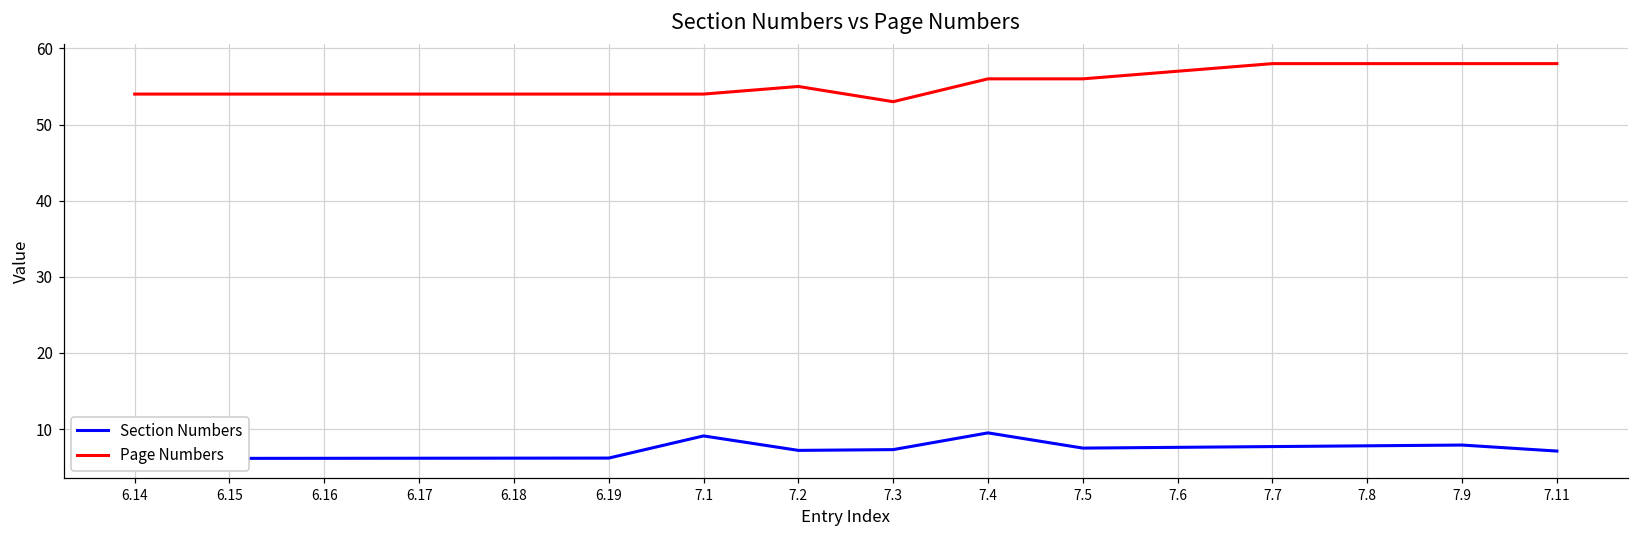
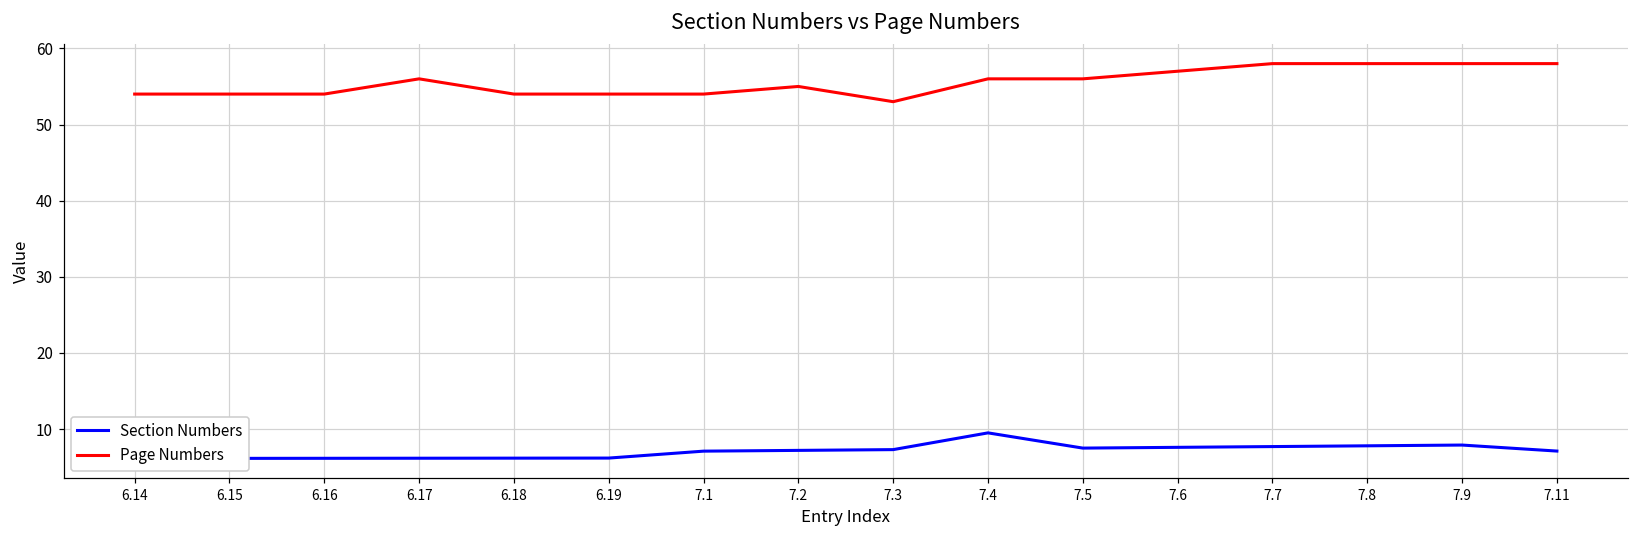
  {
    "Section Numbers": {
      "6.16": 6,
      "6.17": 6,
      "6.18": 6,
      "6.19": 6,
-     "7.1": 9,
+     "7.1": 7,
      "7.2": 7,
      "7.3": 7,
      "7.4": 10,
      "7.5": 8,
      "7.6": 8,
      "7.7": 8,
      "7.8": 8,
      "7.9": 8,
      "7.11": 7
    },
    "Page Numbers": {
      "6.14": 54,
      "6.15": 54,
      "6.16": 54,
-     "6.17": 54,
+     "6.17": 56,
      "6.18": 54,
      "6.19": 54,
      "7.1": 54,
      "7.2": 55,
      "7.3": 53,
      "7.4": 56,
      "7.5": 56,
      "7.6": 57,
      "7.7": 58,
      "7.8": 58,
      "7.9": 58,
      "7.11": 58
    }
  }
